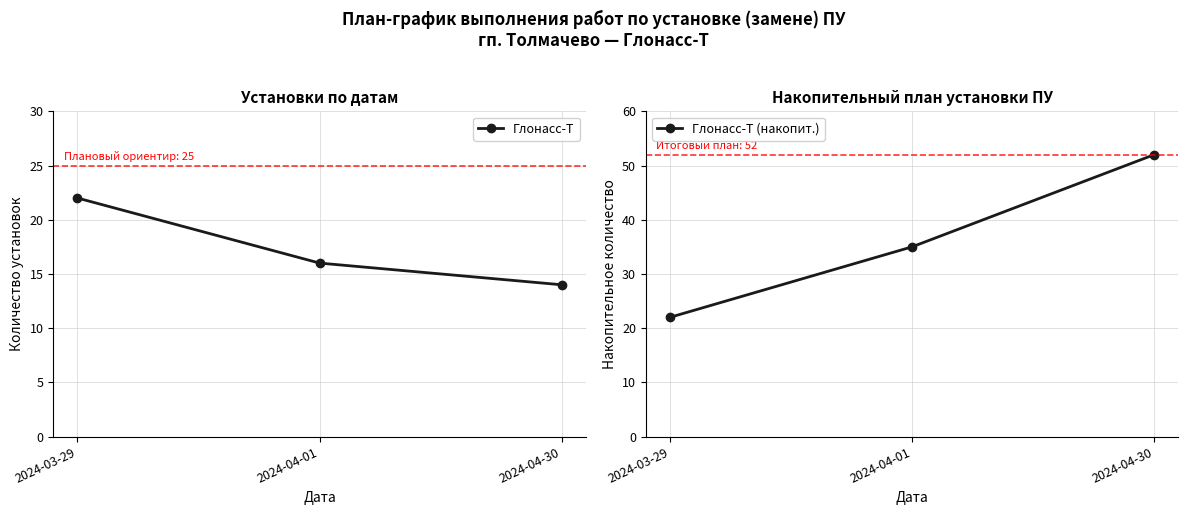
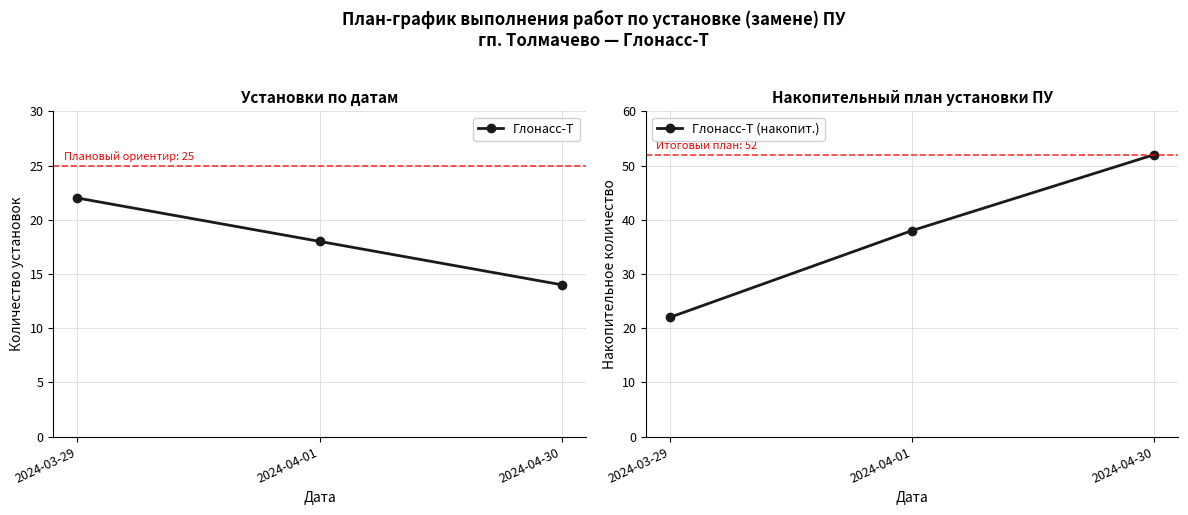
  {
    "Установки по датам": {
      "2024-03-29": 22,
-     "2024-04-01": 16,
+     "2024-04-01": 18,
      "2024-04-30": 14
    },
    "Накопительный план установки ПУ": {
      "2024-03-29": 22,
-     "2024-04-01": 35,
+     "2024-04-01": 38,
      "2024-04-30": 52
    }
  }
